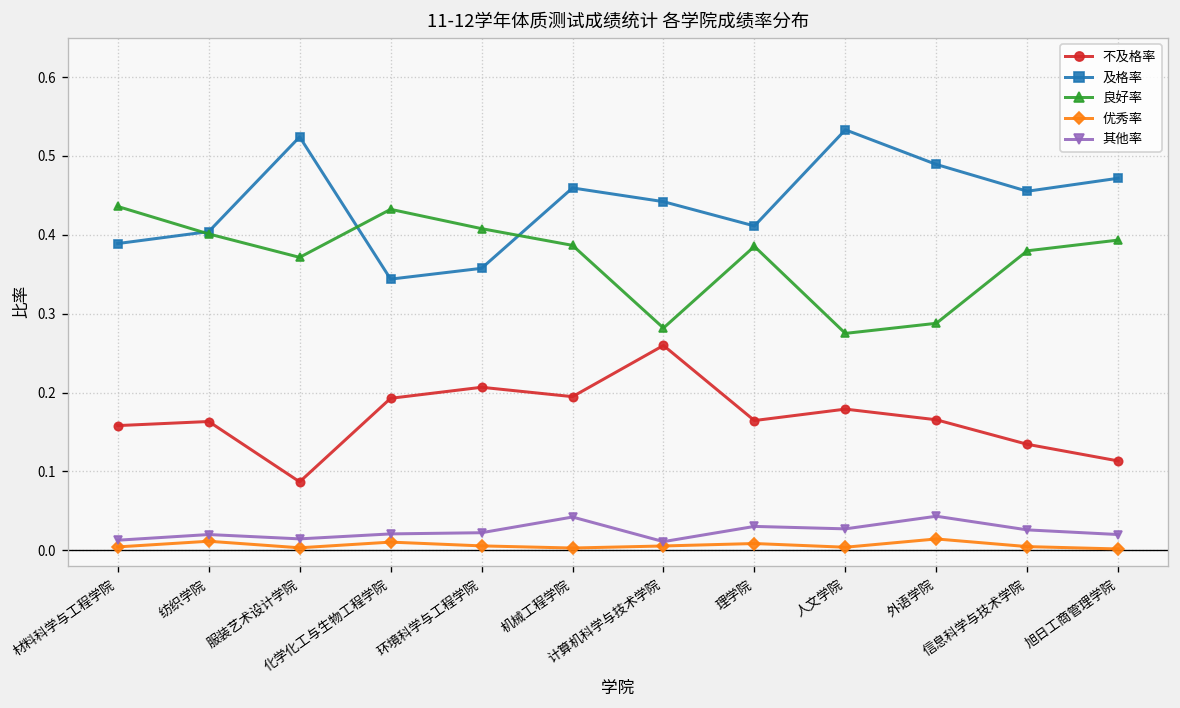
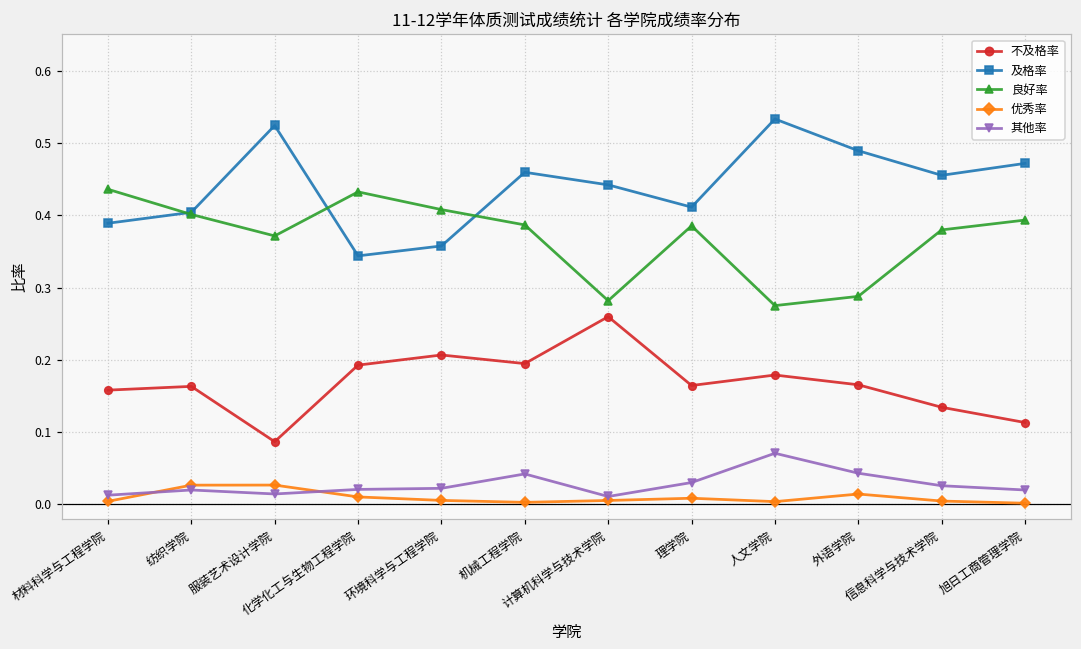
  {
    "不及格率": {
      "材料科学与工程学院": 0.16,
      "纺织学院": 0.16,
      "服装艺术设计学院": 0.09,
      "化学化工与生物工程学院": 0.19,
      "环境科学与工程学院": 0.21,
      "机械工程学院": 0.19,
      "计算机科学与技术学院": 0.26,
      "理学院": 0.16,
      "人文学院": 0.18,
      "外语学院": 0.17,
      "信息科学与技术学院": 0.13,
      "旭日工商管理学院": 0.11
    },
    "及格率": {
      "材料科学与工程学院": 0.39,
      "服装艺术设计学院": 0.52,
      "化学化工与生物工程学院": 0.34,
      "环境科学与工程学院": 0.36,
      "机械工程学院": 0.46,
      "计算机科学与技术学院": 0.44,
      "理学院": 0.41,
      "人文学院": 0.53,
      "外语学院": 0.49,
      "信息科学与技术学院": 0.46,
      "旭日工商管理学院": 0.47
    },
    "良好率": {
      "材料科学与工程学院": 0.44,
      "服装艺术设计学院": 0.37,
      "化学化工与生物工程学院": 0.43,
      "环境科学与工程学院": 0.41,
      "机械工程学院": 0.39,
      "计算机科学与技术学院": 0.28,
      "理学院": 0.39,
      "人文学院": 0.28,
      "外语学院": 0.29,
      "信息科学与技术学院": 0.38,
      "旭日工商管理学院": 0.39
    },
    "优秀率": {
      "材料科学与工程学院": 0.00,
-     "纺织学院": 0.01,
-     "服装艺术设计学院": 0.00,
+     "纺织学院": 0.03,
+     "服装艺术设计学院": 0.03,
      "化学化工与生物工程学院": 0.01,
      "环境科学与工程学院": 0.01,
      "机械工程学院": 0.00,
      "计算机科学与技术学院": 0.01,
      "理学院": 0.01,
      "人文学院": 0.00,
      "外语学院": 0.01,
      "信息科学与技术学院": 0.00,
      "旭日工商管理学院": 0.00
    },
    "其他率": {
      "材料科学与工程学院": 0.01,
      "纺织学院": 0.02,
      "服装艺术设计学院": 0.01,
      "化学化工与生物工程学院": 0.02,
      "环境科学与工程学院": 0.02,
      "机械工程学院": 0.04,
      "计算机科学与技术学院": 0.01,
      "理学院": 0.03,
-     "人文学院": 0.03,
+     "人文学院": 0.07,
      "外语学院": 0.04,
      "信息科学与技术学院": 0.03,
      "旭日工商管理学院": 0.02
    }
  }
